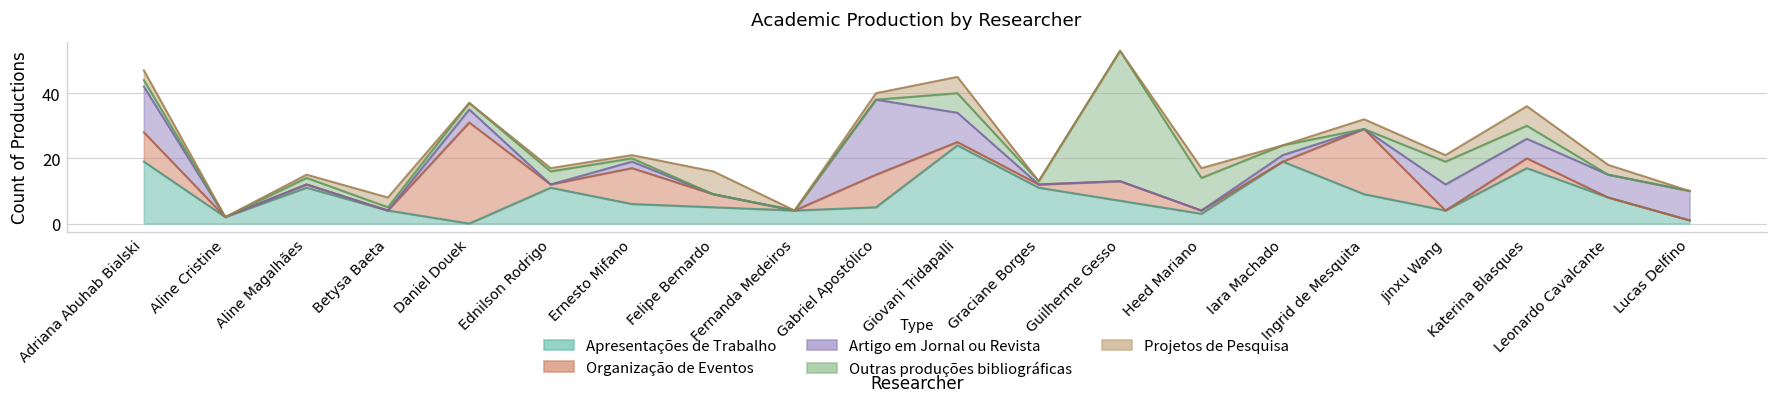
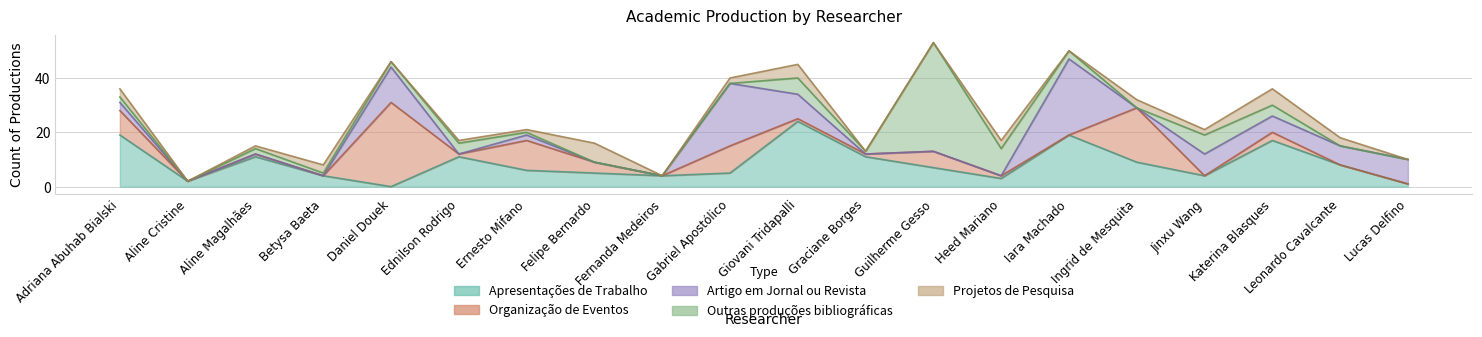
  {
    "Artigo em Jornal ou Revista": {
-     "Adriana Abuhab Bialski": 14,
-     "Daniel Douek": 4,
+     "Adriana Abuhab Bialski": 3,
+     "Daniel Douek": 13,
      "Ernesto Mifano": 2,
      "Giovani Tridapalli": 9,
-     "Iara Machado": 2,
+     "Iara Machado": 28,
      "Jinxu Wang": 8,
      "Katerina Blasques": 6
    }
  }
